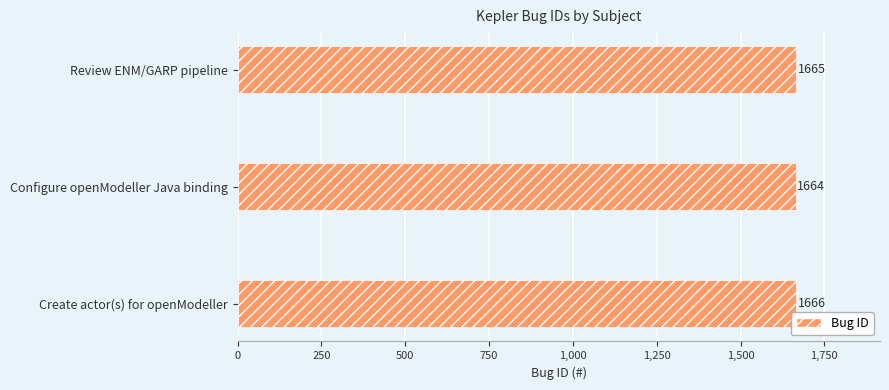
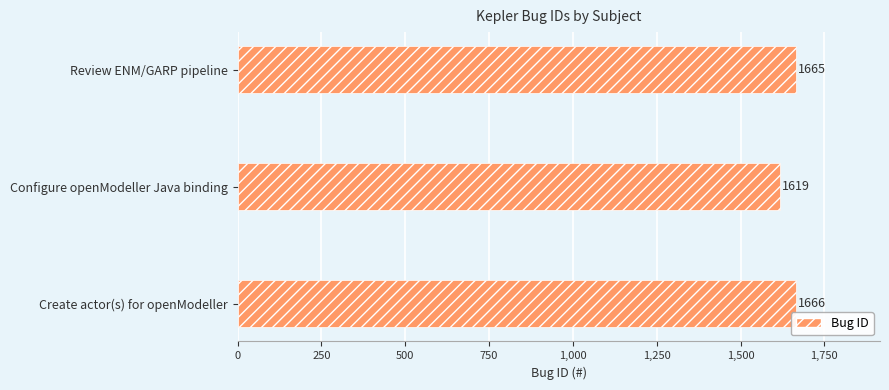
  {
    "Review ENM/GARP pipeline": 1665,
-   "Configure openModeller Java binding": 1664,
+   "Configure openModeller Java binding": 1619,
    "Create actor(s) for openModeller": 1666
  }
